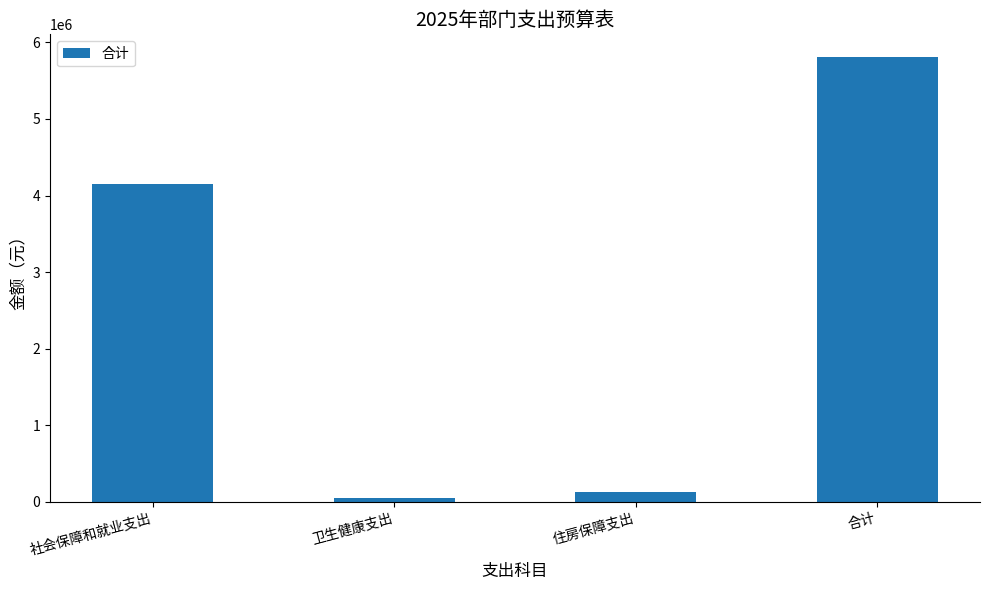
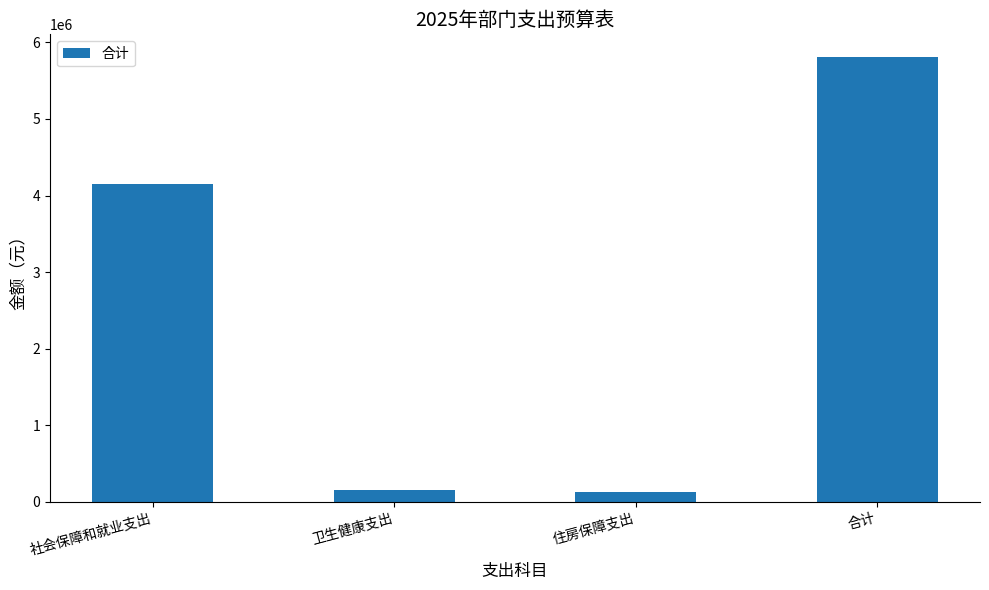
  {
    "社会保障和就业支出": 4200000,
-   "卫生健康支出": 100000,
+   "卫生健康支出": 200000,
    "住房保障支出": 100000,
    "合计": 5800000
  }
